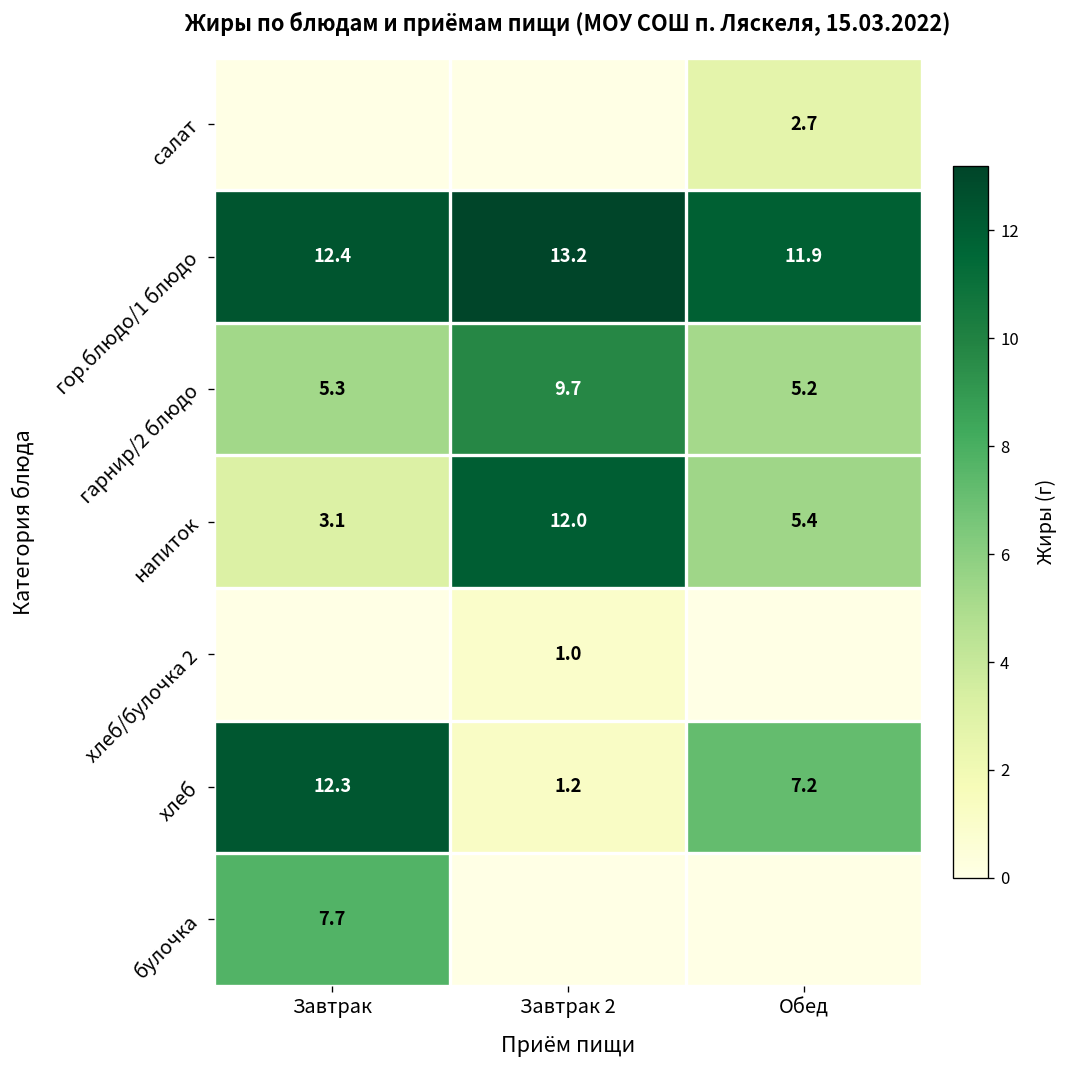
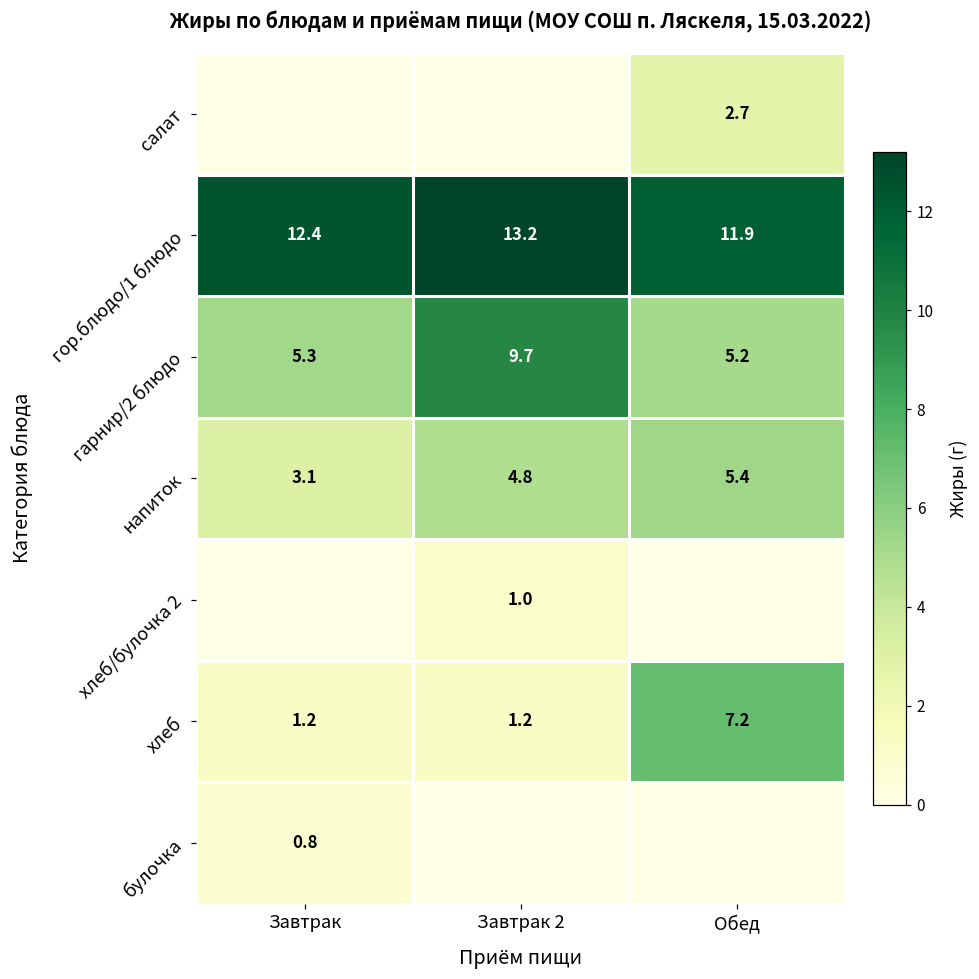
  {
    "салат": {
      "Обед": 2.7
    },
    "гор.блюдо/1 блюдо": {
      "Завтрак": 12.4,
      "Завтрак 2": 13.2,
      "Обед": 11.9
    },
    "гарнир/2 блюдо": {
      "Завтрак": 5.3,
      "Завтрак 2": 9.7,
      "Обед": 5.2
    },
    "напиток": {
      "Завтрак": 3.1,
-     "Завтрак 2": 12.0,
+     "Завтрак 2": 4.8,
      "Обед": 5.4
    },
    "хлеб/булочка 2": {
      "Завтрак 2": 1.0
    },
    "хлеб": {
-     "Завтрак": 12.3,
+     "Завтрак": 1.2,
      "Завтрак 2": 1.2,
      "Обед": 7.2
    },
    "булочка": {
-     "Завтрак": 7.7
+     "Завтрак": 0.8
    }
  }
